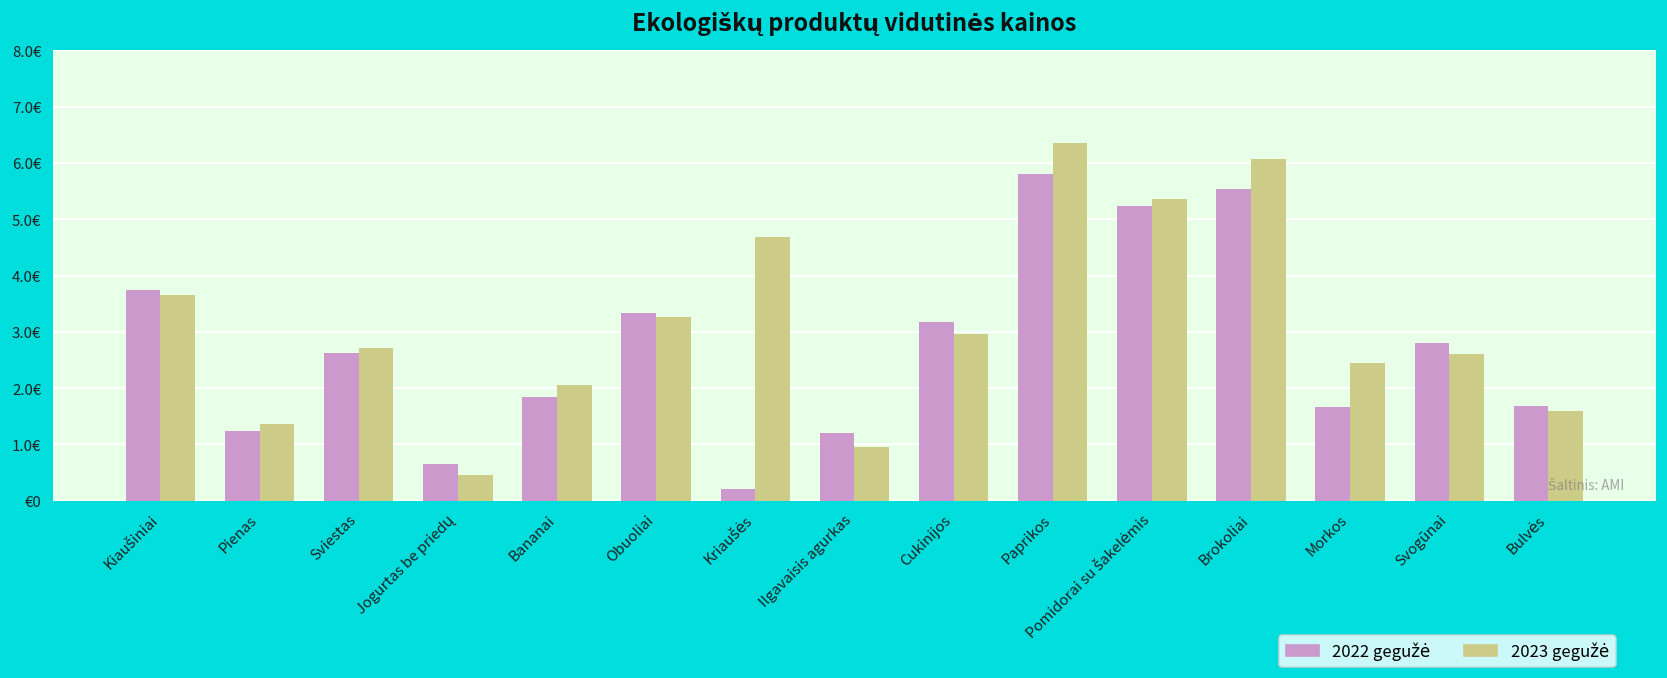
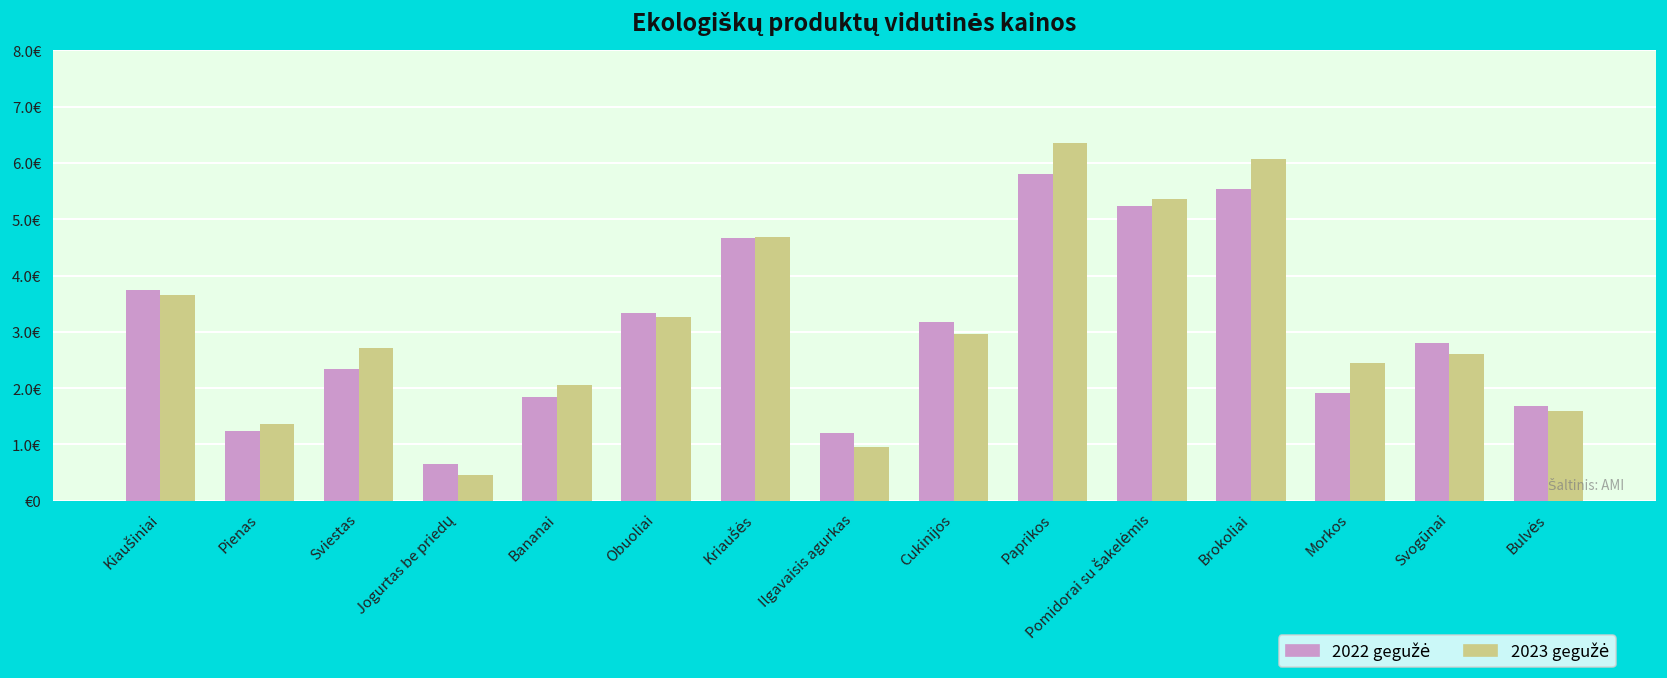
  {
    "2022 gegužė": {
      "Kiaušiniai": "3.7€",
      "Pienas": "1.2€",
-     "Sviestas": "2.6€",
+     "Sviestas": "2.3€",
      "Jogurtas be priedų": "0.7€",
      "Bananai": "1.8€",
      "Obuoliai": "3.3€",
-     "Kriaušės": "0.2€",
+     "Kriaušės": "4.7€",
      "Ilgavaisis agurkas": "1.2€",
      "Cukinijos": "3.2€",
      "Paprikos": "5.8€",
      "Pomidorai su šakelėmis": "5.2€",
      "Brokoliai": "5.5€",
-     "Morkos": "1.7€",
+     "Morkos": "1.9€",
      "Svogūnai": "2.8€",
      "Bulvės": "1.7€"
    },
    "2023 gegužė": {
      "Kiaušiniai": "3.7€",
      "Pienas": "1.4€",
      "Sviestas": "2.7€",
      "Jogurtas be priedų": "0.5€",
      "Bananai": "2.1€",
      "Obuoliai": "3.3€",
      "Kriaušės": "4.7€",
      "Ilgavaisis agurkas": "1.0€",
      "Cukinijos": "3.0€",
      "Paprikos": "6.4€",
      "Pomidorai su šakelėmis": "5.4€",
      "Brokoliai": "6.1€",
      "Morkos": "2.5€",
      "Svogūnai": "2.6€",
      "Bulvės": "1.6€"
    }
  }
